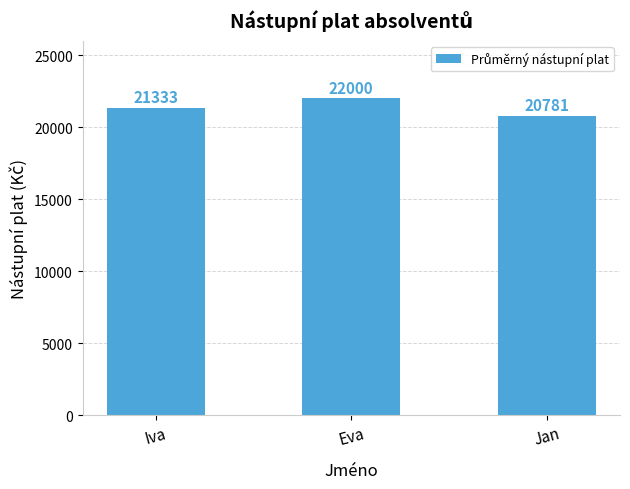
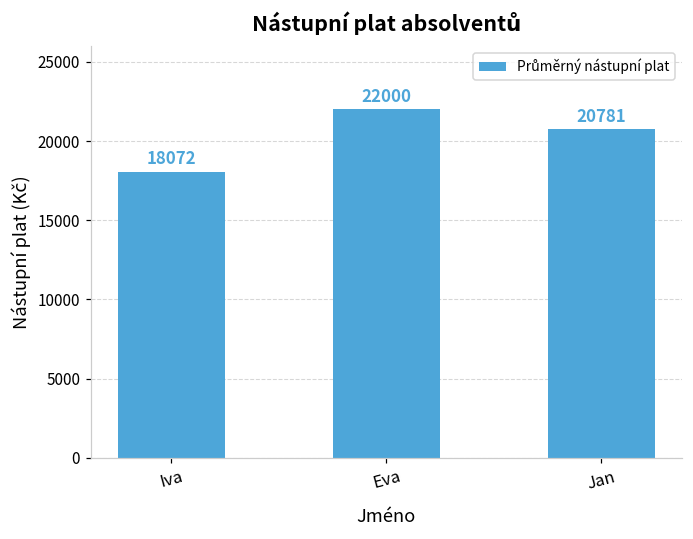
  {
-   "Iva": 21333,
+   "Iva": 18072,
    "Eva": 22000,
    "Jan": 20781
  }
